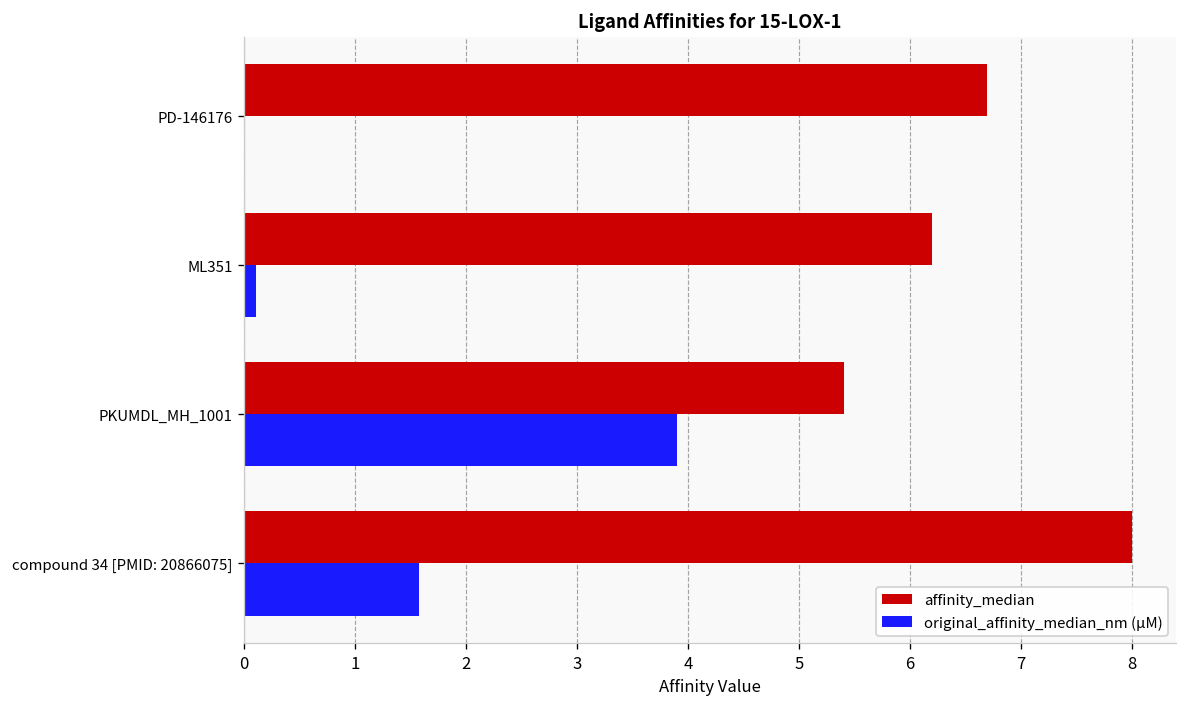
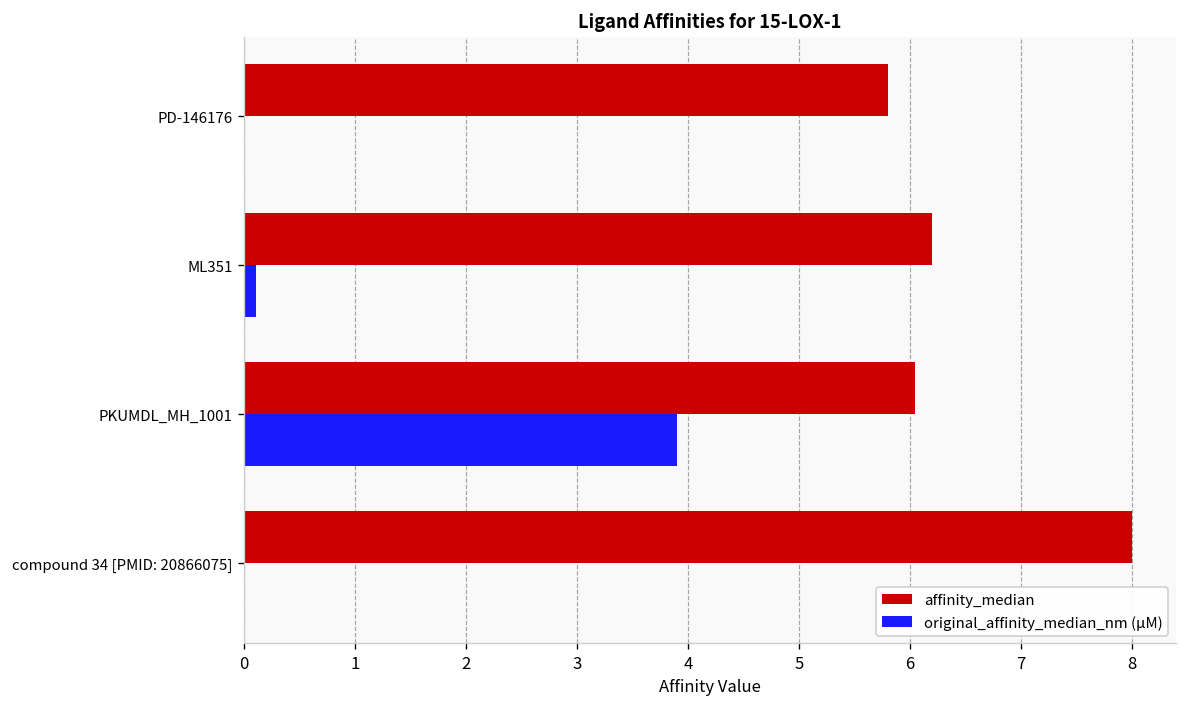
  {
    "affinity_median": {
-     "PD-146176": 6.7,
+     "PD-146176": 5.8,
      "ML351": 6.2,
-     "PKUMDL_MH_1001": 5.4,
+     "PKUMDL_MH_1001": 6.1,
      "compound 34 [PMID: 20866075]": 8.0
    },
    "original_affinity_median_nm (µM)": {
      "PD-146176": 0.0,
      "ML351": 0.1,
      "PKUMDL_MH_1001": 3.9,
-     "compound 34 [PMID: 20866075]": 1.6
+     "compound 34 [PMID: 20866075]": 0.0
    }
  }
